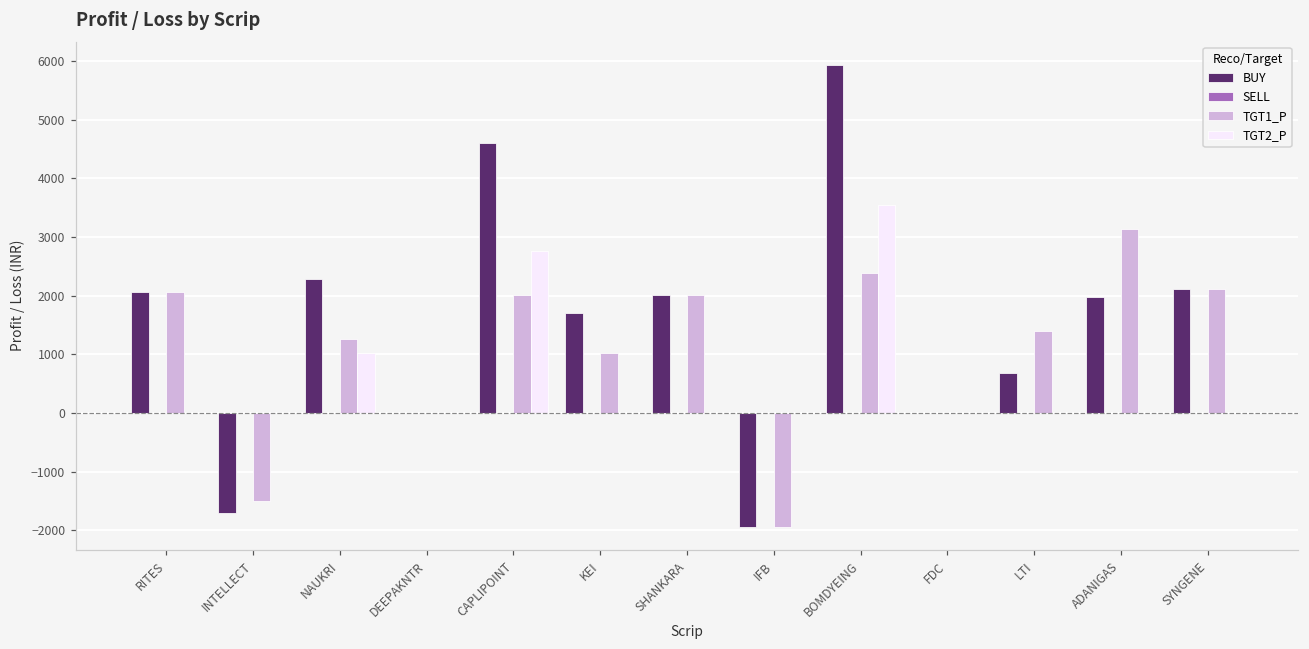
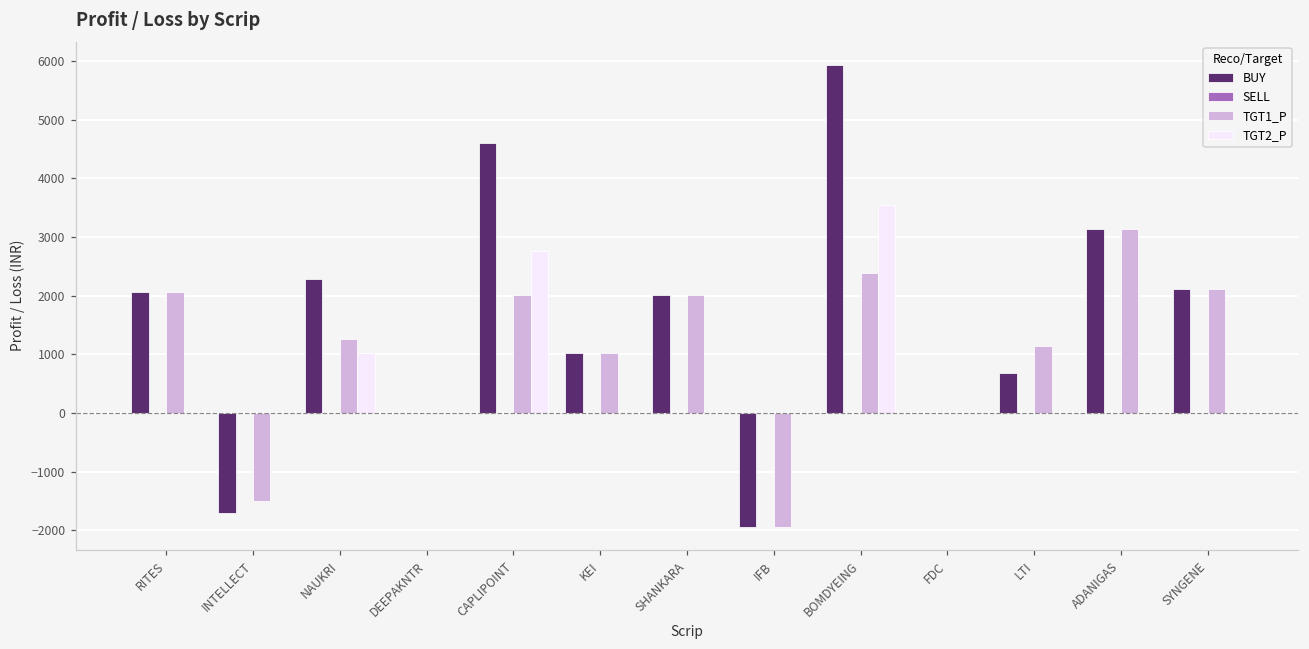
  {
    "BUY": {
      "RITES": 2100,
      "INTELLECT": -1700,
      "NAUKRI": 2300,
      "DEEPAKNTR": 0,
      "CAPLIPOINT": 4600,
-     "KEI": 1700,
+     "KEI": 1000,
      "SHANKARA": 2000,
      "IFB": -1900,
      "BOMDYEING": 5900,
      "FDC": 0,
      "LTI": 700,
-     "ADANIGAS": 2000,
+     "ADANIGAS": 3100,
      "SYNGENE": 2100
    },
    "SELL": {
      "RITES": 0,
      "INTELLECT": 0,
      "NAUKRI": 0,
      "DEEPAKNTR": 0,
      "CAPLIPOINT": 0,
      "KEI": 0,
      "SHANKARA": 0,
      "IFB": 0,
      "BOMDYEING": 0,
      "FDC": 0,
      "LTI": 0,
      "ADANIGAS": 0,
      "SYNGENE": 0
    },
    "TGT1_P": {
      "RITES": 2100,
      "INTELLECT": -1500,
      "NAUKRI": 1300,
      "DEEPAKNTR": 0,
      "CAPLIPOINT": 2000,
      "KEI": 1000,
      "SHANKARA": 2000,
      "IFB": -1900,
      "BOMDYEING": 2400,
      "FDC": 0,
-     "LTI": 1400,
+     "LTI": 1100,
      "ADANIGAS": 3100,
      "SYNGENE": 2100
    },
    "TGT2_P": {
      "RITES": 0,
      "INTELLECT": 0,
      "NAUKRI": 1000,
      "DEEPAKNTR": 0,
      "CAPLIPOINT": 2800,
      "KEI": 0,
      "SHANKARA": 0,
      "IFB": 0,
      "BOMDYEING": 3500,
      "FDC": 0,
      "LTI": 0,
      "ADANIGAS": 0,
      "SYNGENE": 0
    }
  }
